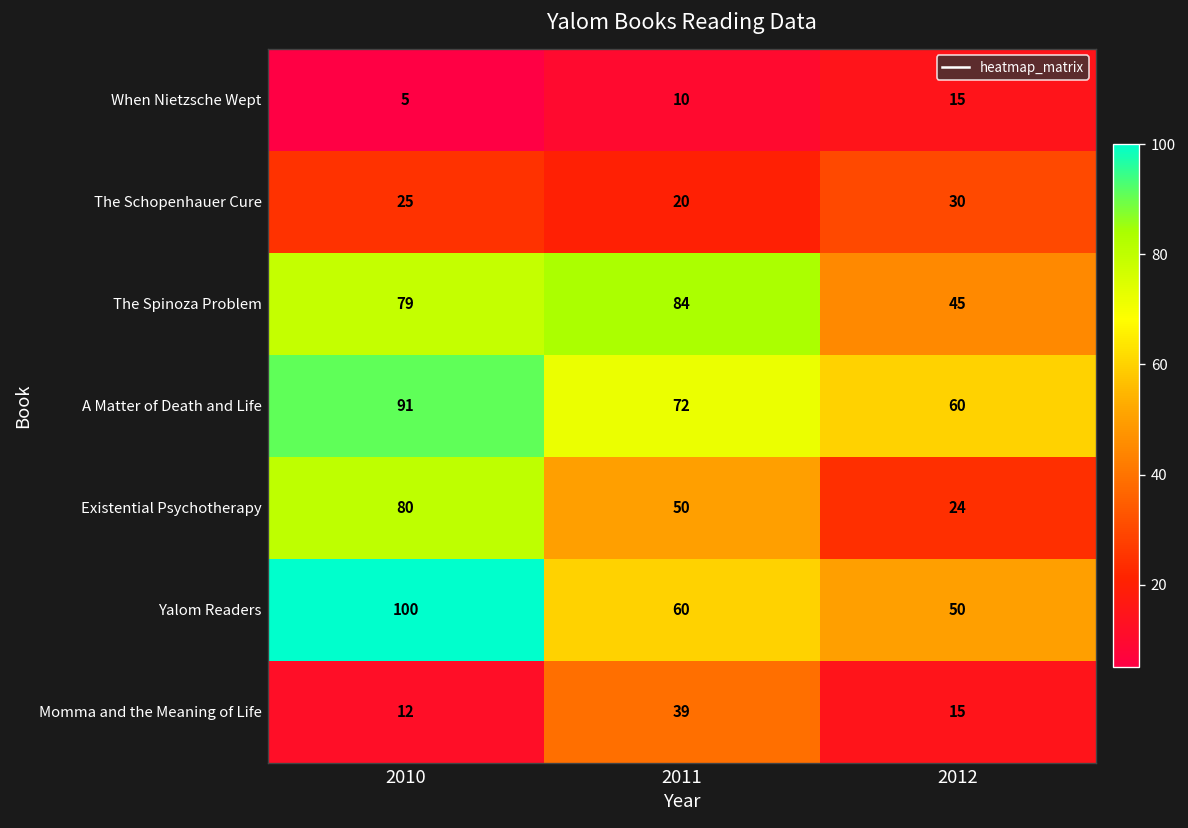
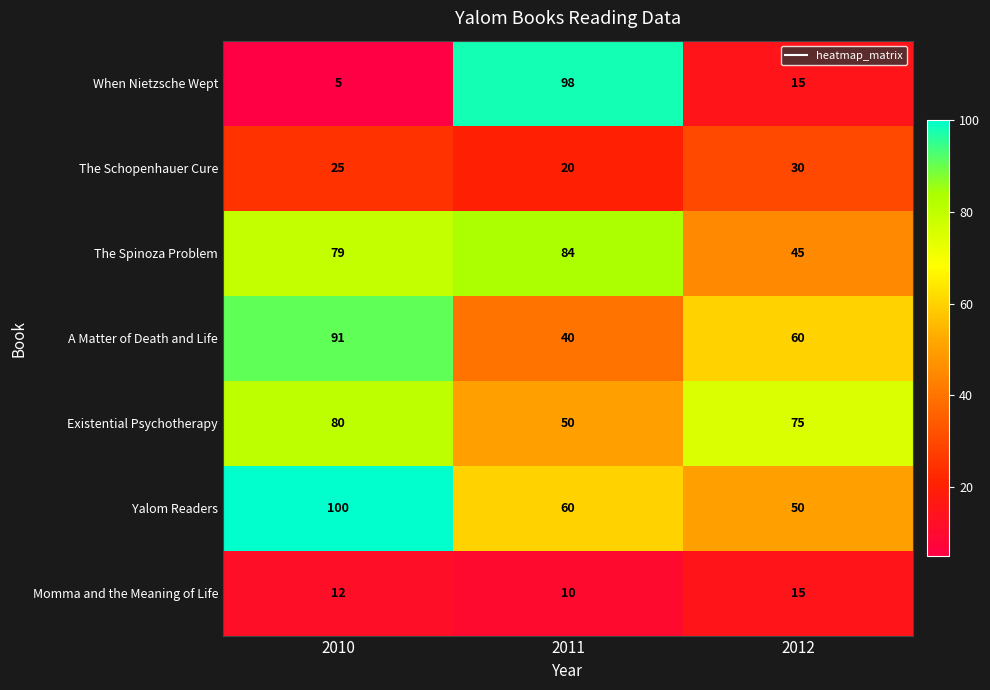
  {
    "When Nietzsche Wept": {
      "2010": 5,
-     "2011": 10,
+     "2011": 98,
      "2012": 15
    },
    "The Schopenhauer Cure": {
      "2010": 25,
      "2011": 20,
      "2012": 30
    },
    "The Spinoza Problem": {
      "2010": 79,
      "2011": 84,
      "2012": 45
    },
    "A Matter of Death and Life": {
      "2010": 91,
-     "2011": 72,
+     "2011": 40,
      "2012": 60
    },
    "Existential Psychotherapy": {
      "2010": 80,
      "2011": 50,
-     "2012": 24
+     "2012": 75
    },
    "Yalom Readers": {
      "2010": 100,
      "2011": 60,
      "2012": 50
    },
    "Momma and the Meaning of Life": {
      "2010": 12,
-     "2011": 39,
+     "2011": 10,
      "2012": 15
    }
  }
